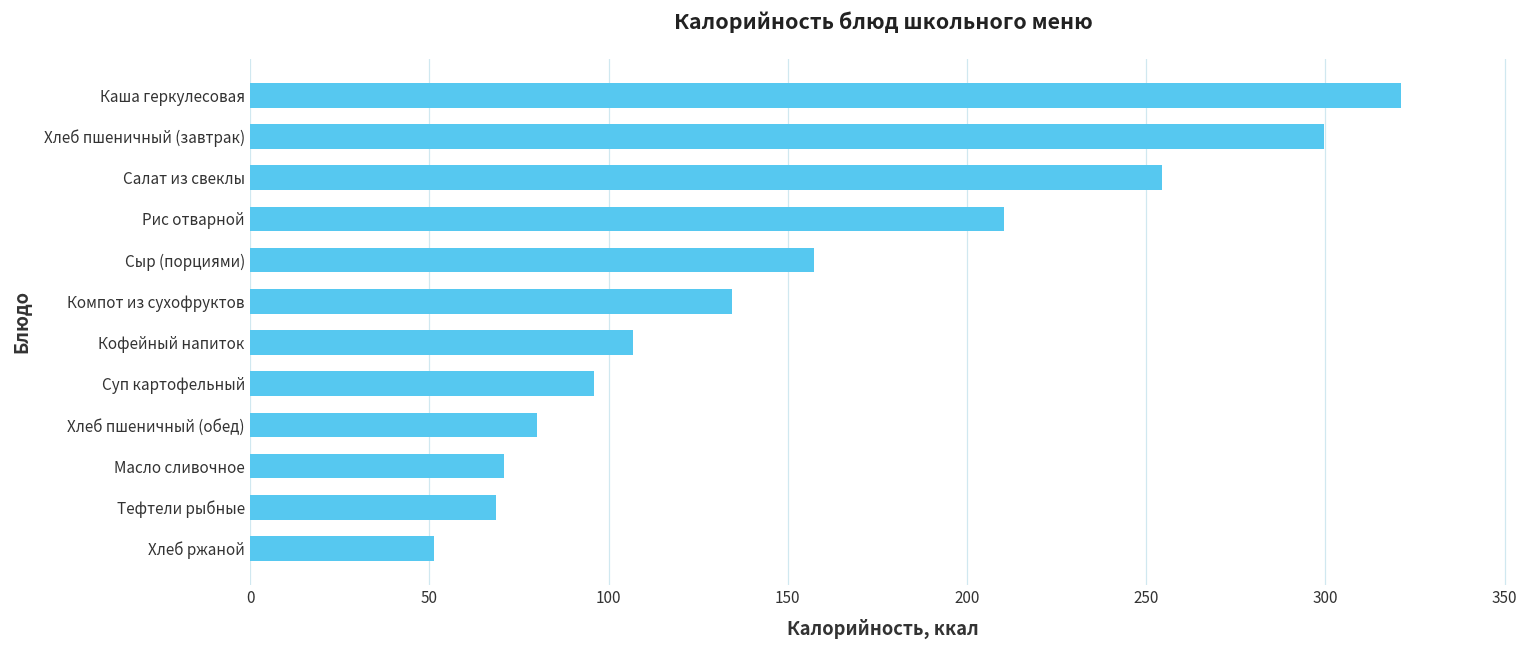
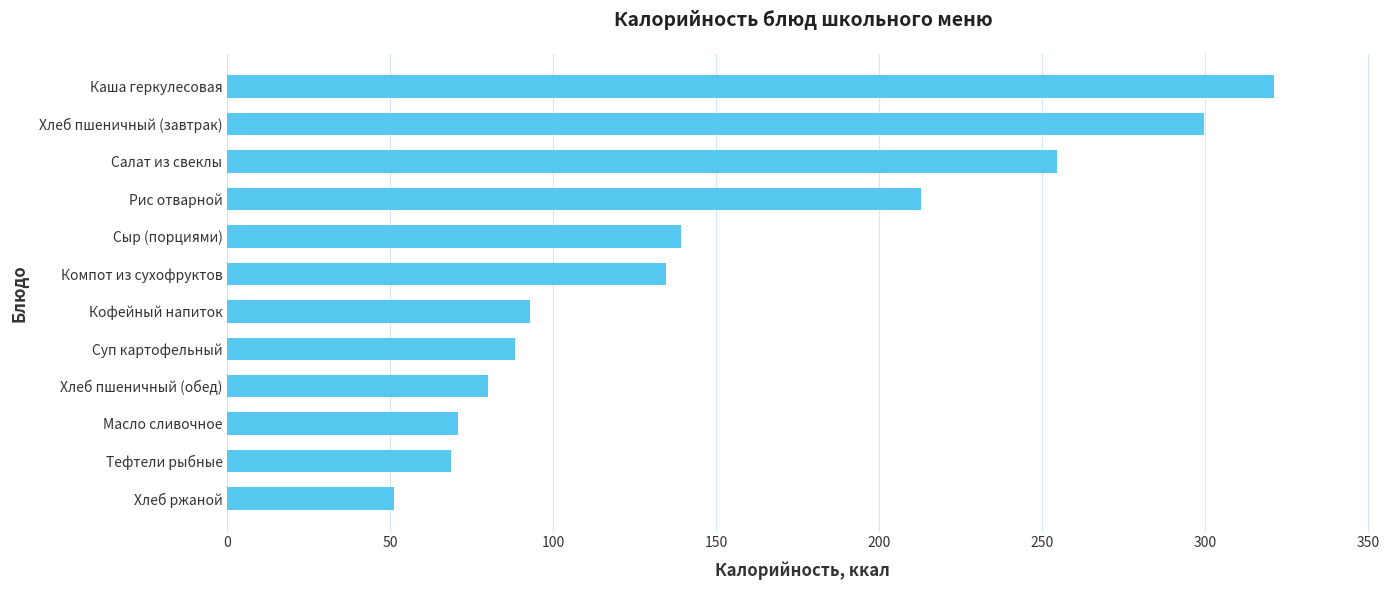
  {
    "Каша геркулесовая": 321,
    "Хлеб пшеничный (завтрак)": 300,
    "Салат из свеклы": 254,
-   "Рис отварной": 210,
-   "Сыр (порциями)": 157,
+   "Рис отварной": 213,
+   "Сыр (порциями)": 139,
    "Компот из сухофруктов": 135,
-   "Кофейный напиток": 107,
-   "Суп картофельный": 96,
+   "Кофейный напиток": 93,
+   "Суп картофельный": 88,
    "Хлеб пшеничный (обед)": 80,
    "Масло сливочное": 71,
    "Тефтели рыбные": 69,
    "Хлеб ржаной": 51
  }
